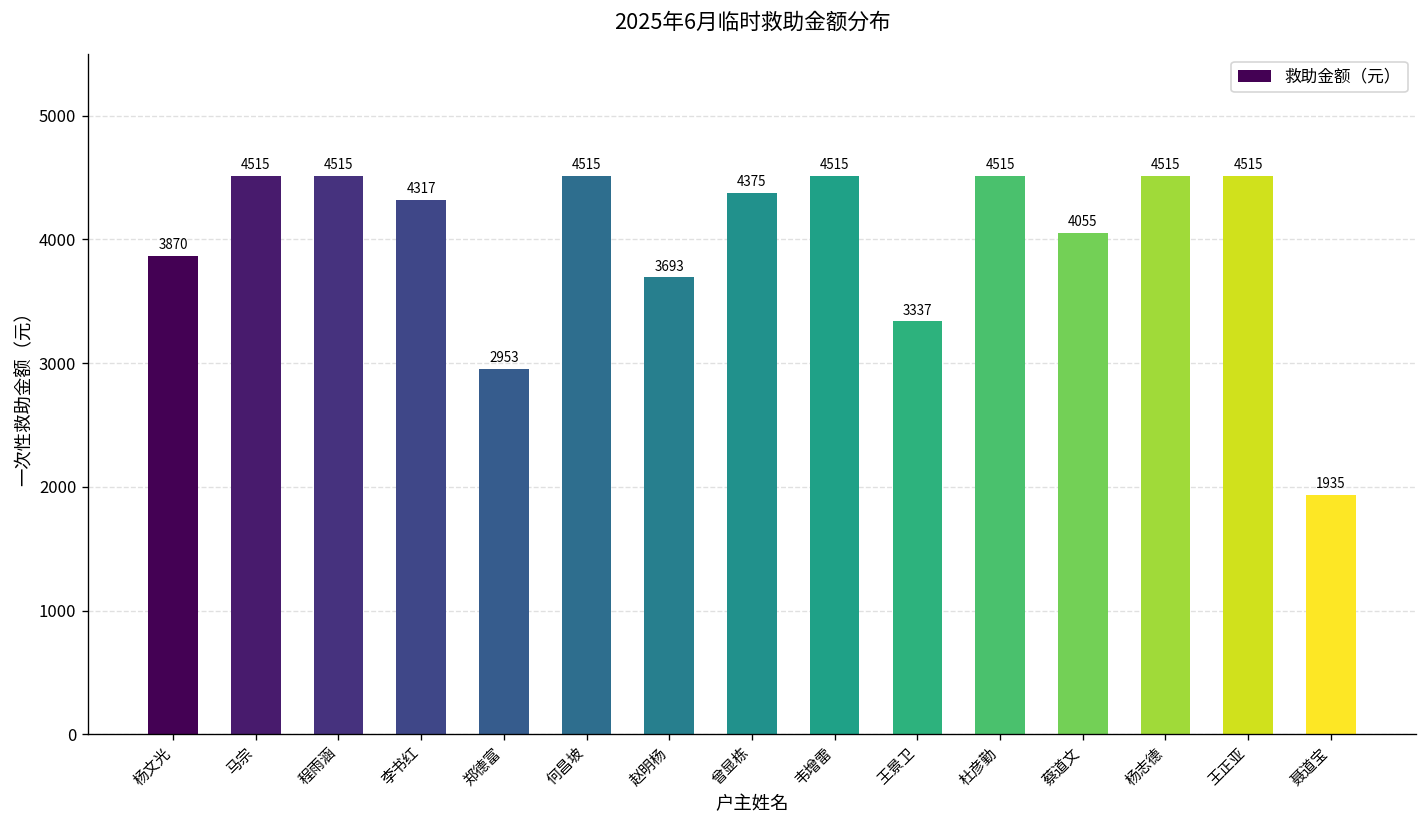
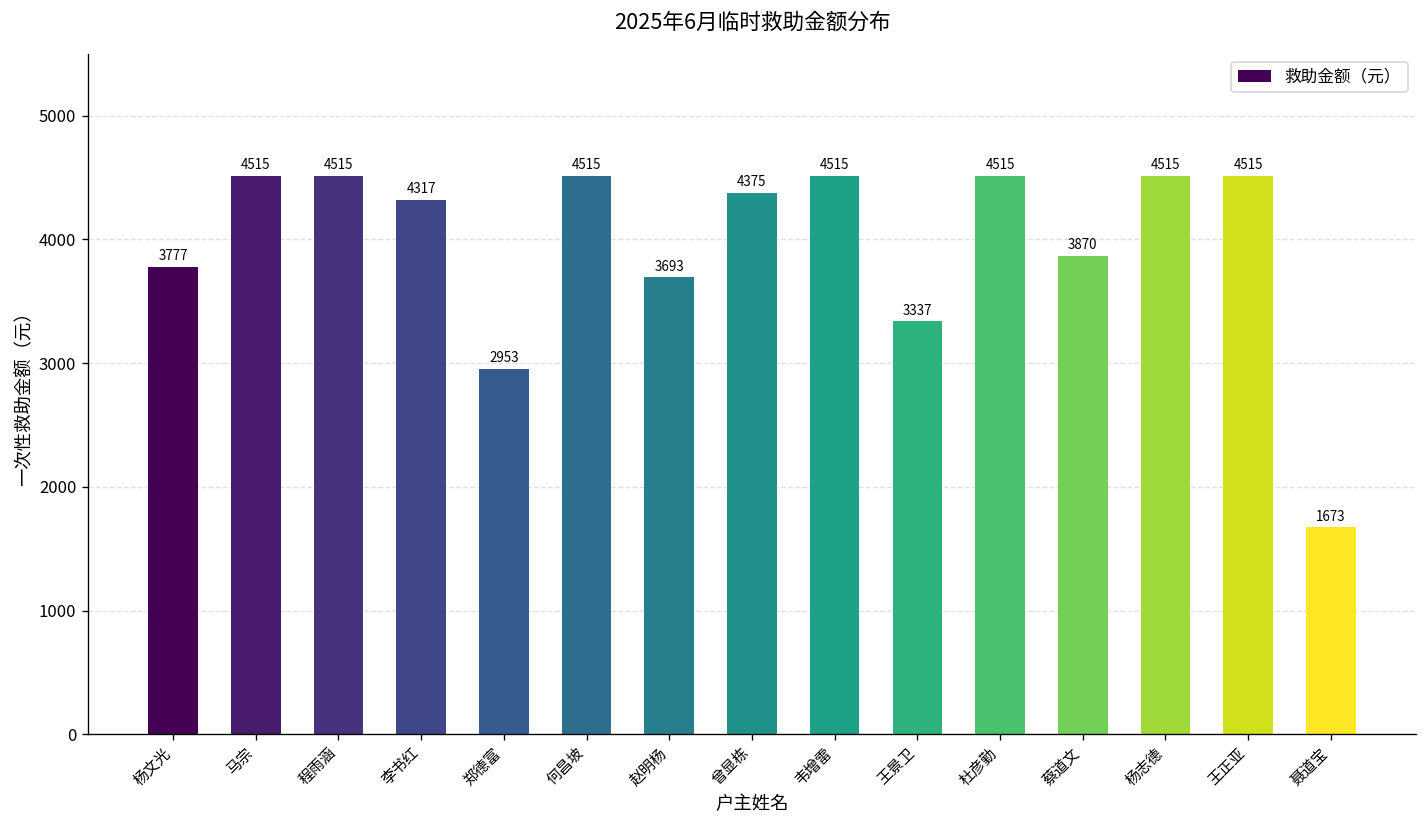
  {
-   "杨文光": 3870,
+   "杨文光": 3777,
    "马宗": 4515,
    "程雨涵": 4515,
    "李书红": 4317,
    "郑德富": 2953,
    "何昌坡": 4515,
    "赵明杨": 3693,
    "曾显栋": 4375,
    "韦增雷": 4515,
    "王景卫": 3337,
    "杜彦勤": 4515,
-   "蔡道文": 4055,
+   "蔡道文": 3870,
    "杨志德": 4515,
    "王正亚": 4515,
-   "聂道宝": 1935
+   "聂道宝": 1673
  }
